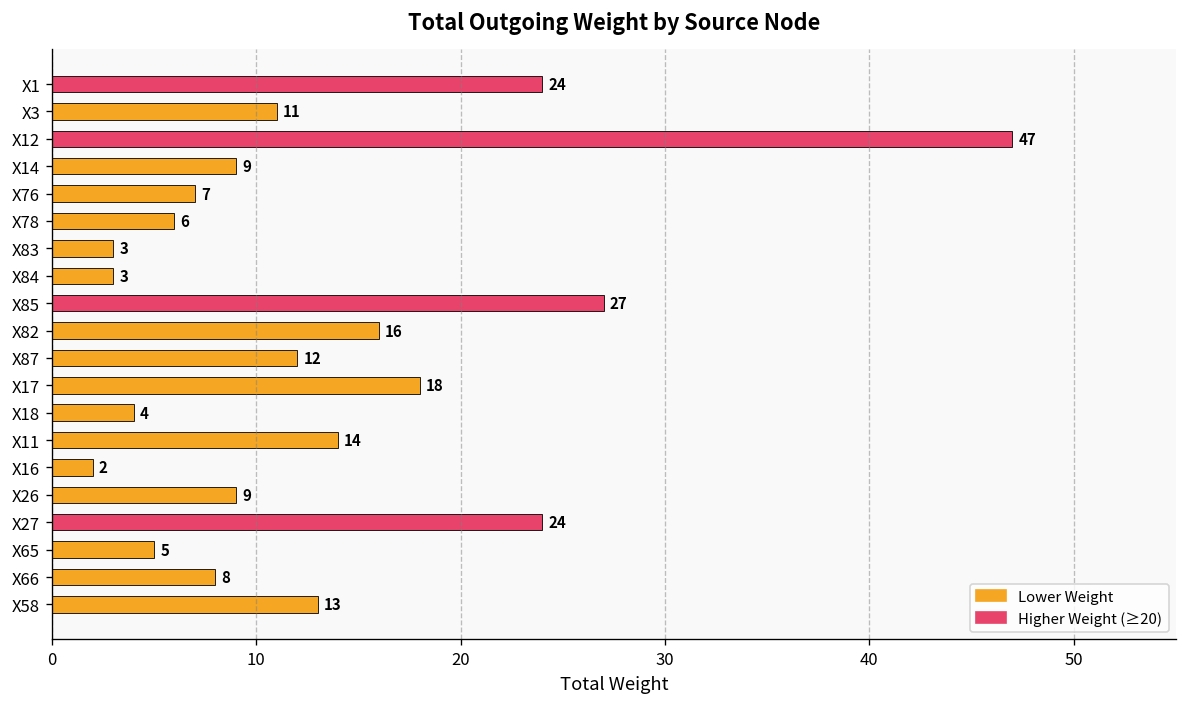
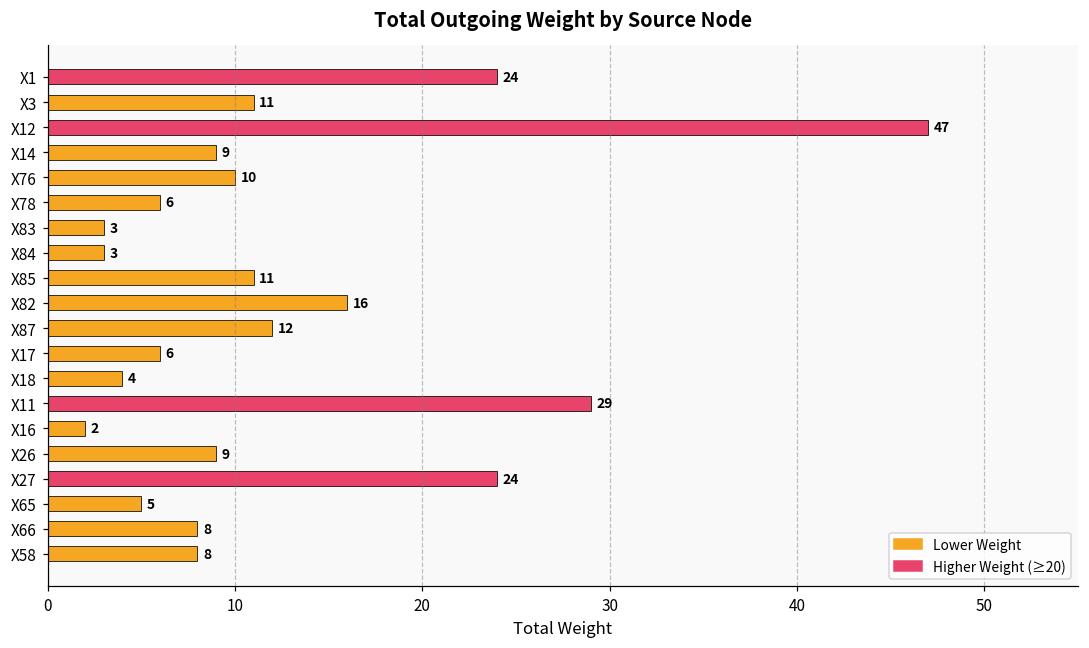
  {
    "X1": 24,
    "X3": 11,
    "X12": 47,
    "X14": 9,
-   "X76": 7,
+   "X76": 10,
    "X78": 6,
    "X83": 3,
    "X84": 3,
-   "X85": 27,
+   "X85": 11,
    "X82": 16,
    "X87": 12,
-   "X17": 18,
+   "X17": 6,
    "X18": 4,
-   "X11": 14,
+   "X11": 29,
    "X16": 2,
    "X26": 9,
    "X27": 24,
    "X65": 5,
    "X66": 8,
-   "X58": 13
+   "X58": 8
  }
